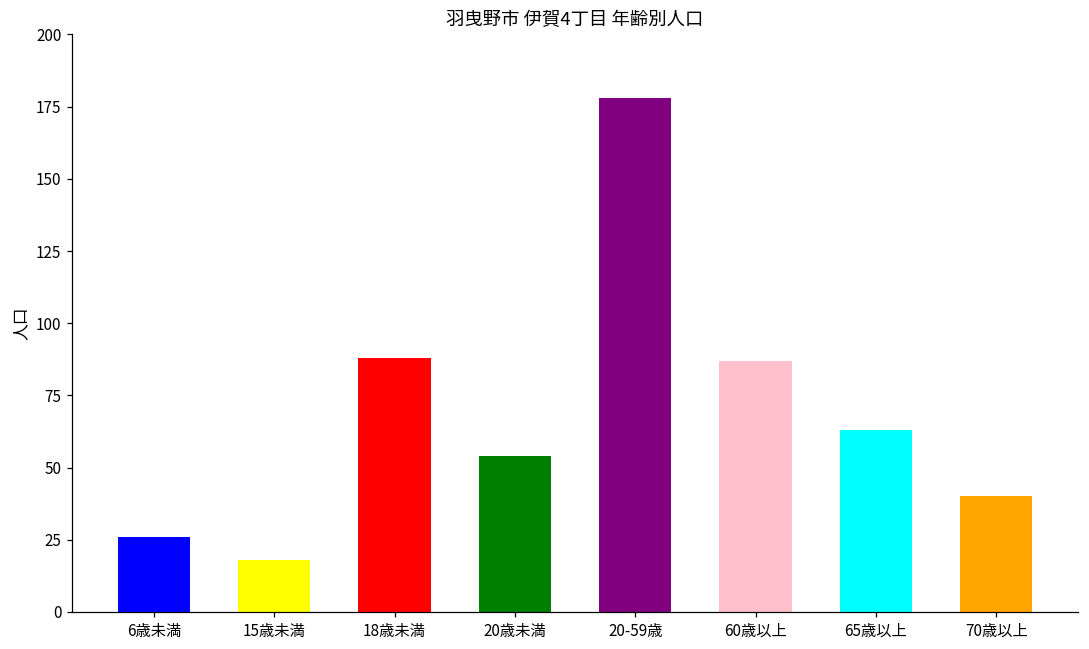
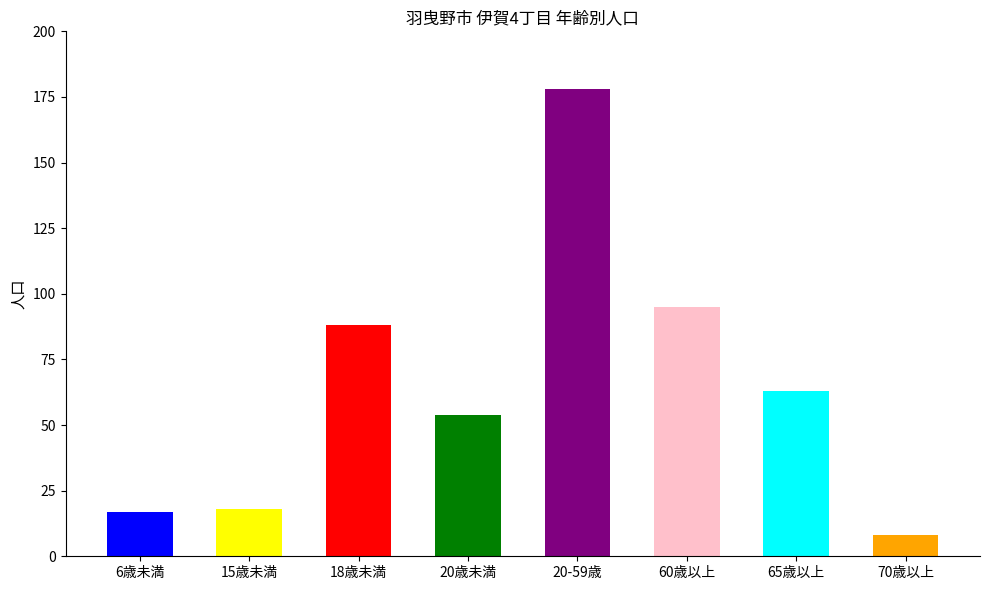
  {
-   "6歳未満": 26,
+   "6歳未満": 17,
    "15歳未満": 18,
    "18歳未満": 88,
    "20歳未満": 54,
    "20-59歳": 178,
-   "60歳以上": 87,
+   "60歳以上": 95,
    "65歳以上": 63,
-   "70歳以上": 40
+   "70歳以上": 8
  }
